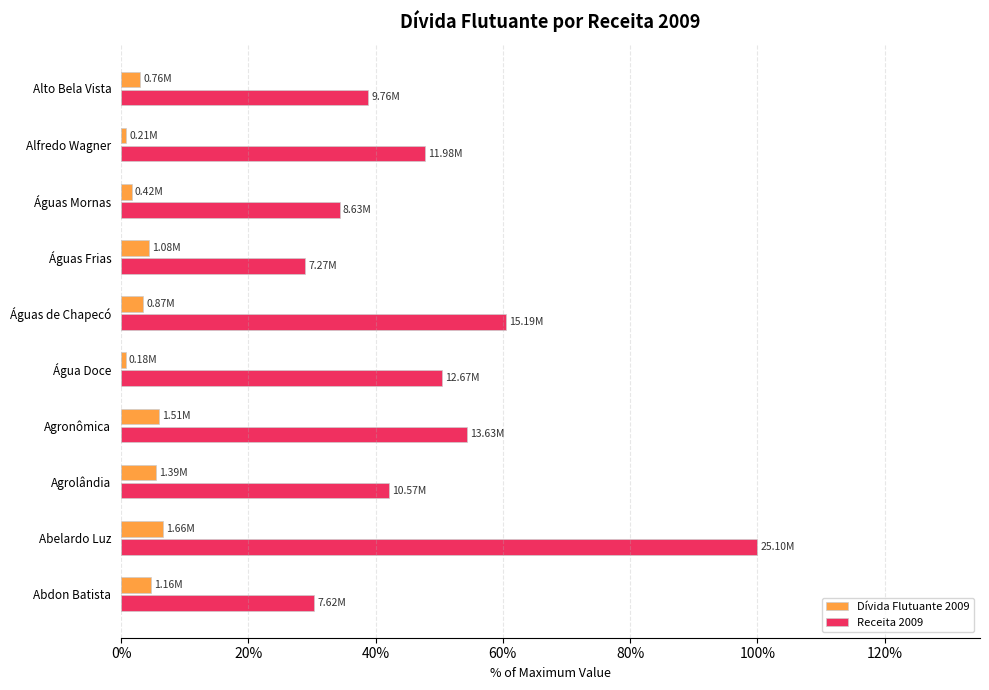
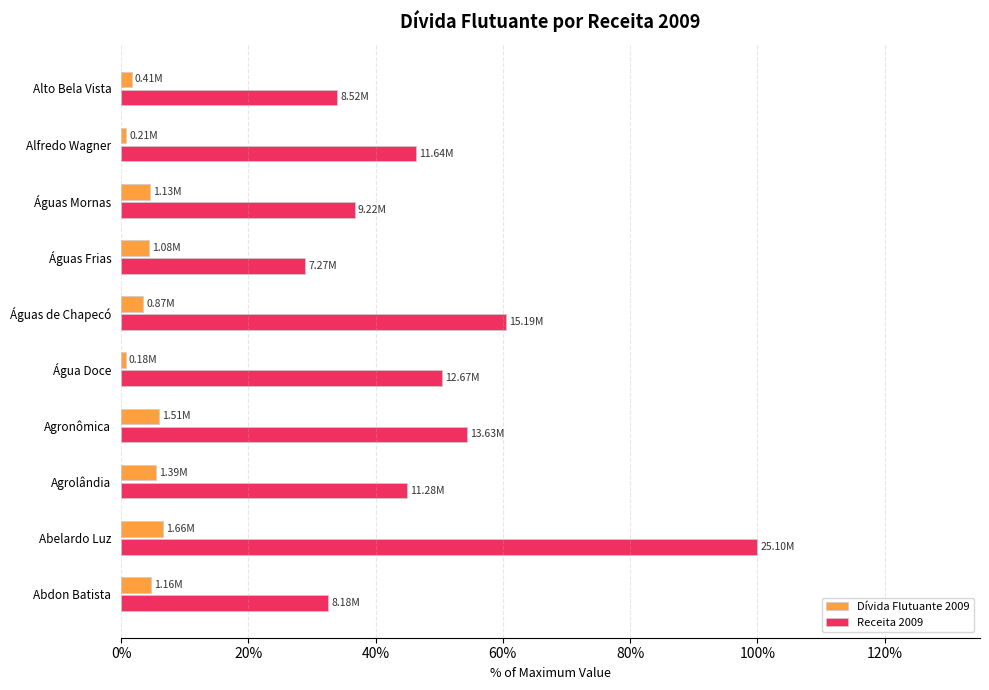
  {
    "Dívida Flutuante 2009": {
-     "Alto Bela Vista": "0.76M",
-     "Águas Mornas": "0.42M"
+     "Alto Bela Vista": "0.41M",
+     "Águas Mornas": "1.13M"
    },
    "Receita 2009": {
-     "Alto Bela Vista": "9.76M",
-     "Alfredo Wagner": "11.98M",
-     "Águas Mornas": "8.63M",
-     "Agrolândia": "10.57M",
-     "Abdon Batista": "7.62M"
+     "Alto Bela Vista": "8.52M",
+     "Alfredo Wagner": "11.64M",
+     "Águas Mornas": "9.22M",
+     "Agrolândia": "11.28M",
+     "Abdon Batista": "8.18M"
    }
  }
